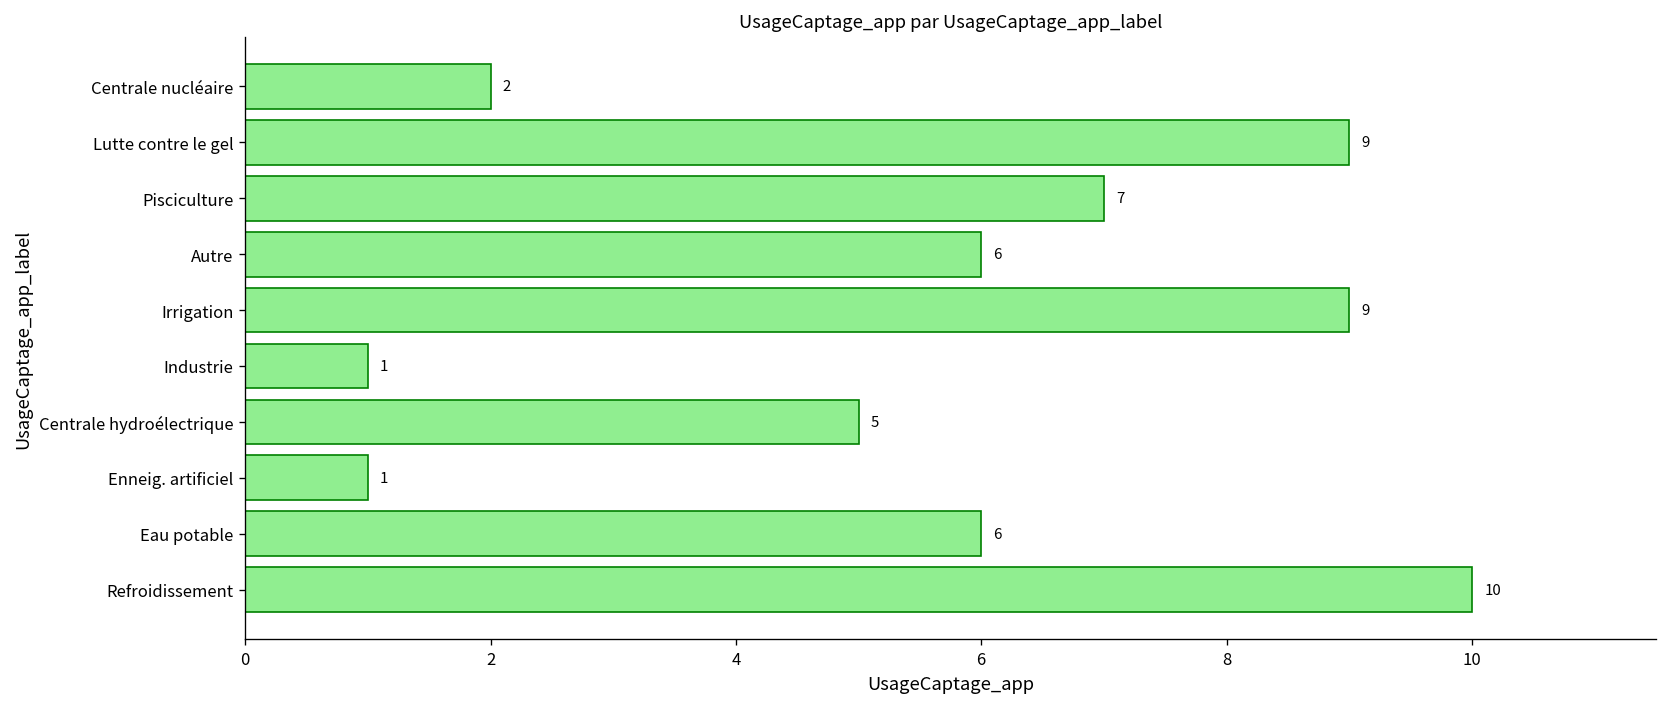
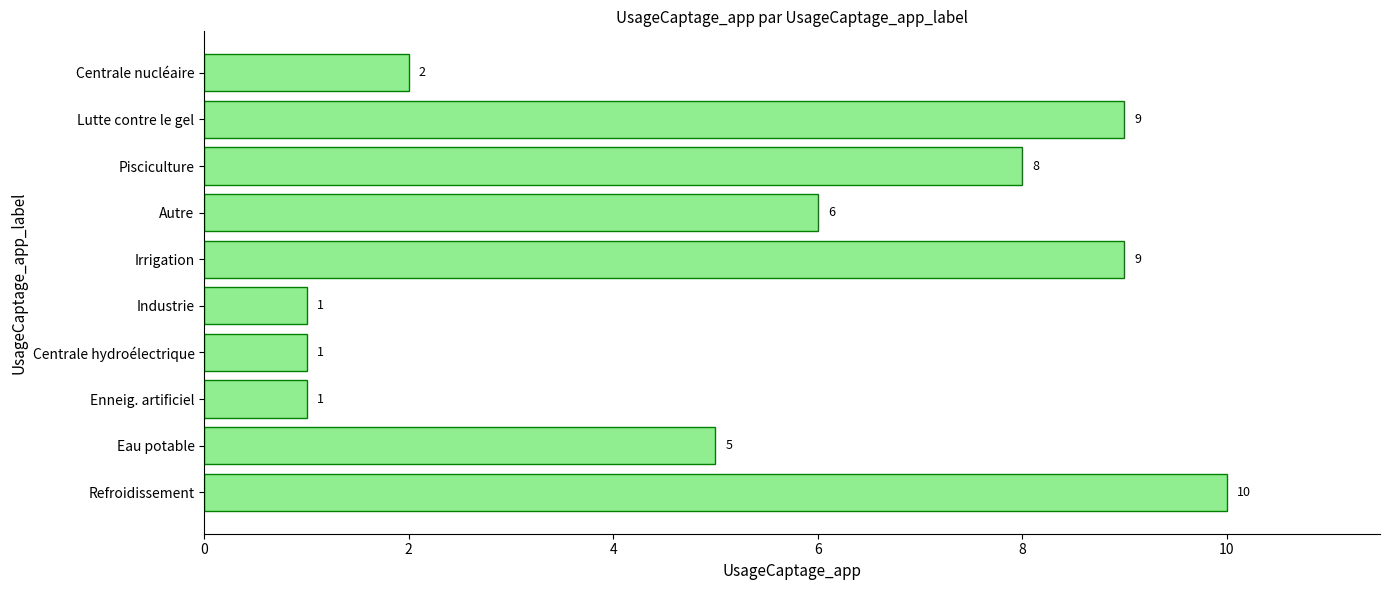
  {
    "Centrale nucléaire": 2,
    "Lutte contre le gel": 9,
-   "Pisciculture": 7,
+   "Pisciculture": 8,
    "Autre": 6,
    "Irrigation": 9,
    "Industrie": 1,
-   "Centrale hydroélectrique": 5,
+   "Centrale hydroélectrique": 1,
    "Enneig. artificiel": 1,
-   "Eau potable": 6,
+   "Eau potable": 5,
    "Refroidissement": 10
  }
